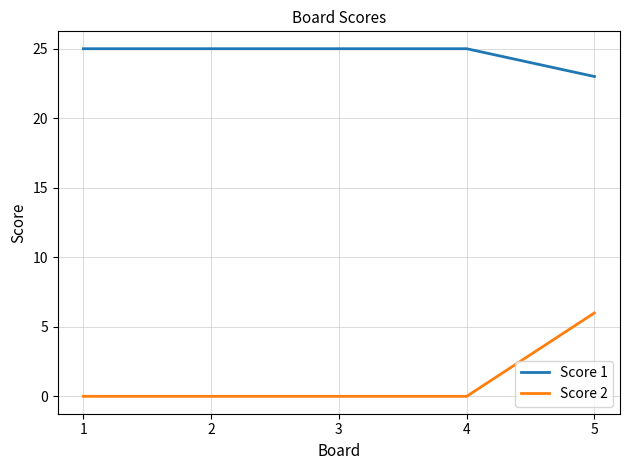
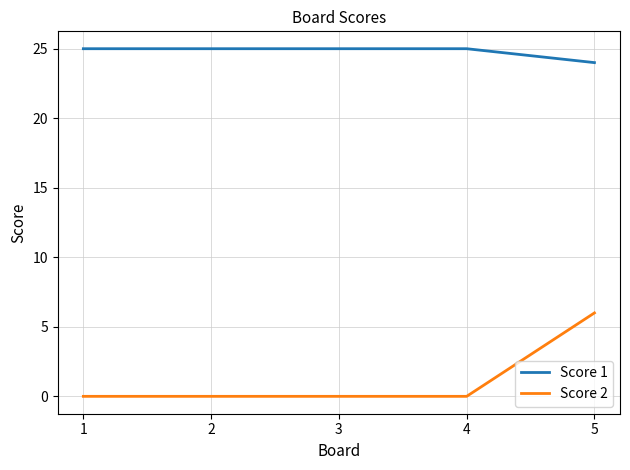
  {
    "Score 1": {
      "1": 25,
      "2": 25,
      "3": 25,
      "4": 25,
-     "5": 23
+     "5": 24
    },
    "Score 2": {
      "1": 0,
      "2": 0,
      "3": 0,
      "4": 0,
      "5": 6
    }
  }
